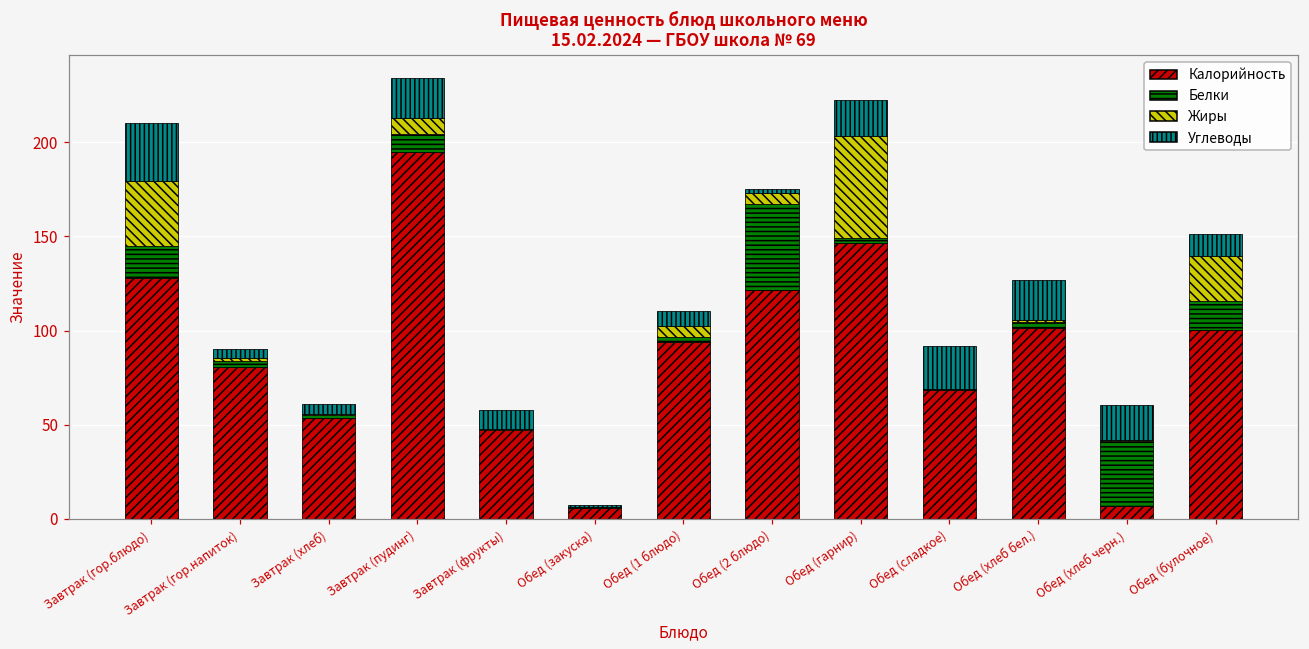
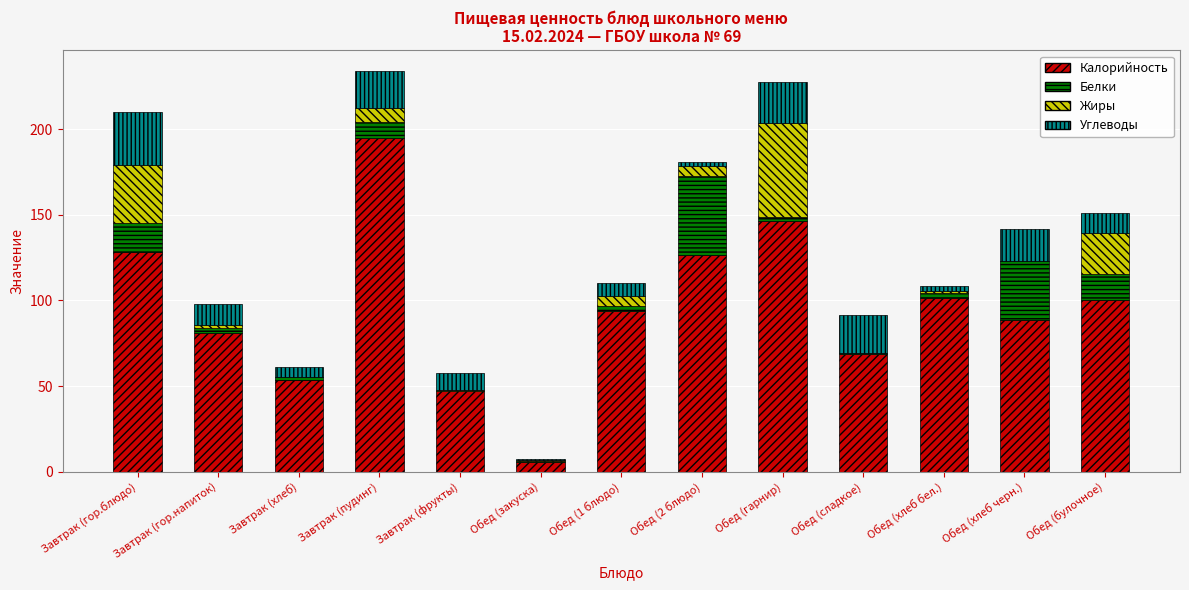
  {
    "Калорийность": {
      "Завтрак (гор.блюдо)": 128,
      "Завтрак (гор.напиток)": 81,
      "Завтрак (хлеб)": 54,
      "Завтрак (пудинг)": 195,
      "Завтрак (фрукты)": 47,
      "Обед (закуска)": 6,
      "Обед (1 блюдо)": 94,
-     "Обед (2 блюдо)": 121,
+     "Обед (2 блюдо)": 127,
      "Обед (гарнир)": 147,
      "Обед (сладкое)": 69,
      "Обед (хлеб бел.)": 101,
-     "Обед (хлеб черн.)": 7,
+     "Обед (хлеб черн.)": 88,
      "Обед (булочное)": 100
    },
    "Белки": {
      "Завтрак (гор.блюдо)": 17,
      "Завтрак (гор.напиток)": 3,
      "Завтрак (хлеб)": 2,
      "Завтрак (пудинг)": 9,
      "Обед (1 блюдо)": 3,
      "Обед (2 блюдо)": 46,
      "Обед (гарнир)": 2,
      "Обед (хлеб бел.)": 3,
      "Обед (хлеб черн.)": 35,
      "Обед (булочное)": 15
    },
    "Жиры": {
      "Завтрак (гор.блюдо)": 34,
      "Завтрак (гор.напиток)": 2,
      "Завтрак (пудинг)": 8,
      "Обед (1 блюдо)": 6,
      "Обед (2 блюдо)": 6,
      "Обед (гарнир)": 55,
      "Обед (сладкое)": 0,
      "Обед (булочное)": 24
    },
    "Углеводы": {
      "Завтрак (гор.блюдо)": 31,
-     "Завтрак (гор.напиток)": 5,
+     "Завтрак (гор.напиток)": 12,
      "Завтрак (хлеб)": 6,
      "Завтрак (пудинг)": 22,
      "Завтрак (фрукты)": 10,
      "Обед (1 блюдо)": 8,
      "Обед (2 блюдо)": 2,
-     "Обед (гарнир)": 19,
+     "Обед (гарнир)": 24,
      "Обед (сладкое)": 23,
-     "Обед (хлеб бел.)": 21,
+     "Обед (хлеб бел.)": 3,
      "Обед (хлеб черн.)": 19,
      "Обед (булочное)": 12
    }
  }
